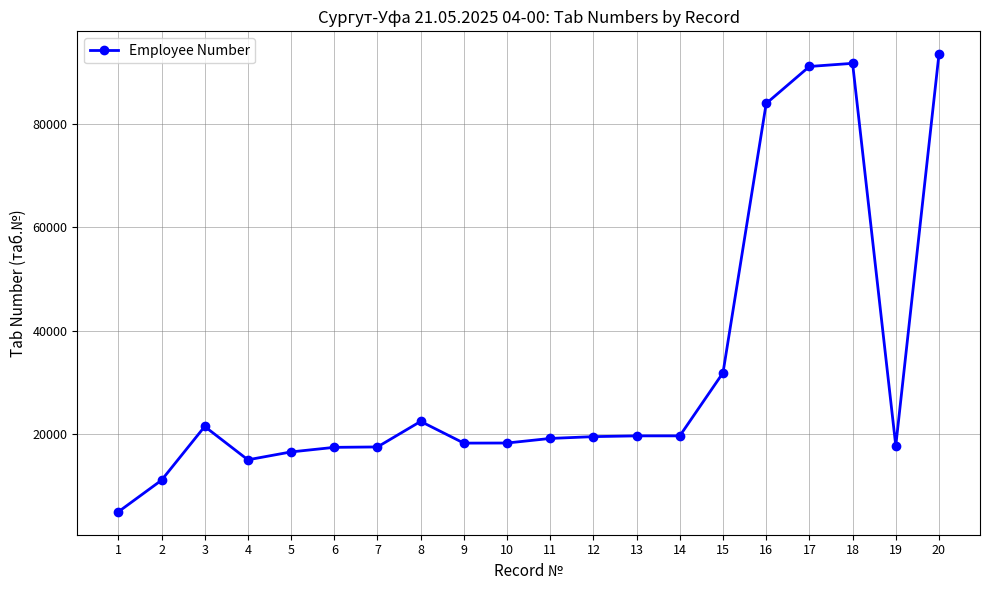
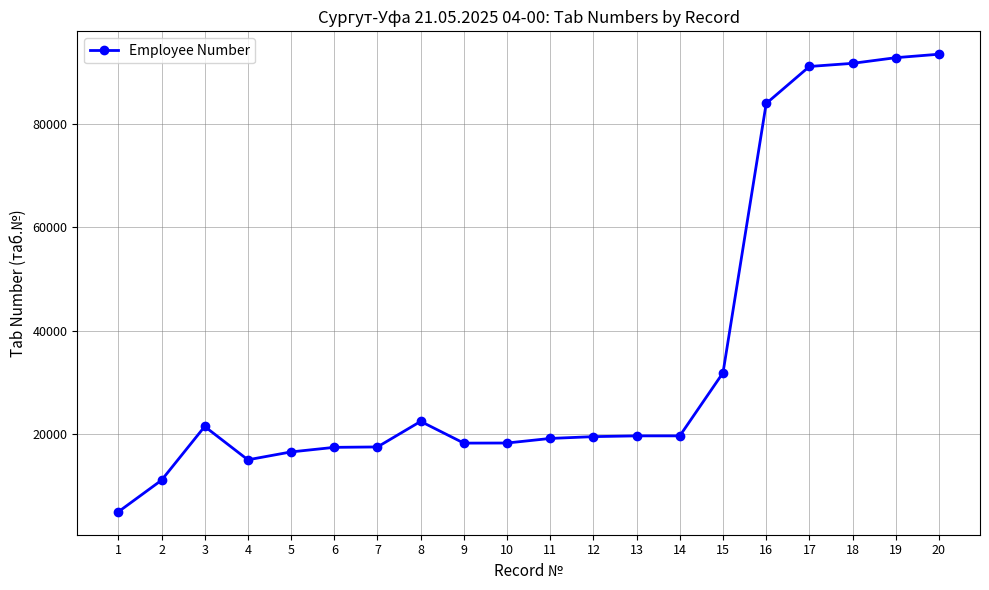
  {
    "1": 5000,
    "2": 11000,
    "3": 22000,
    "4": 15000,
    "5": 17000,
    "6": 18000,
    "7": 18000,
    "8": 23000,
    "9": 18000,
    "10": 18000,
    "11": 19000,
    "12": 20000,
    "13": 20000,
    "14": 20000,
    "15": 32000,
    "16": 84000,
    "17": 91000,
    "18": 92000,
-   "19": 18000,
+   "19": 93000,
    "20": 93000
  }
